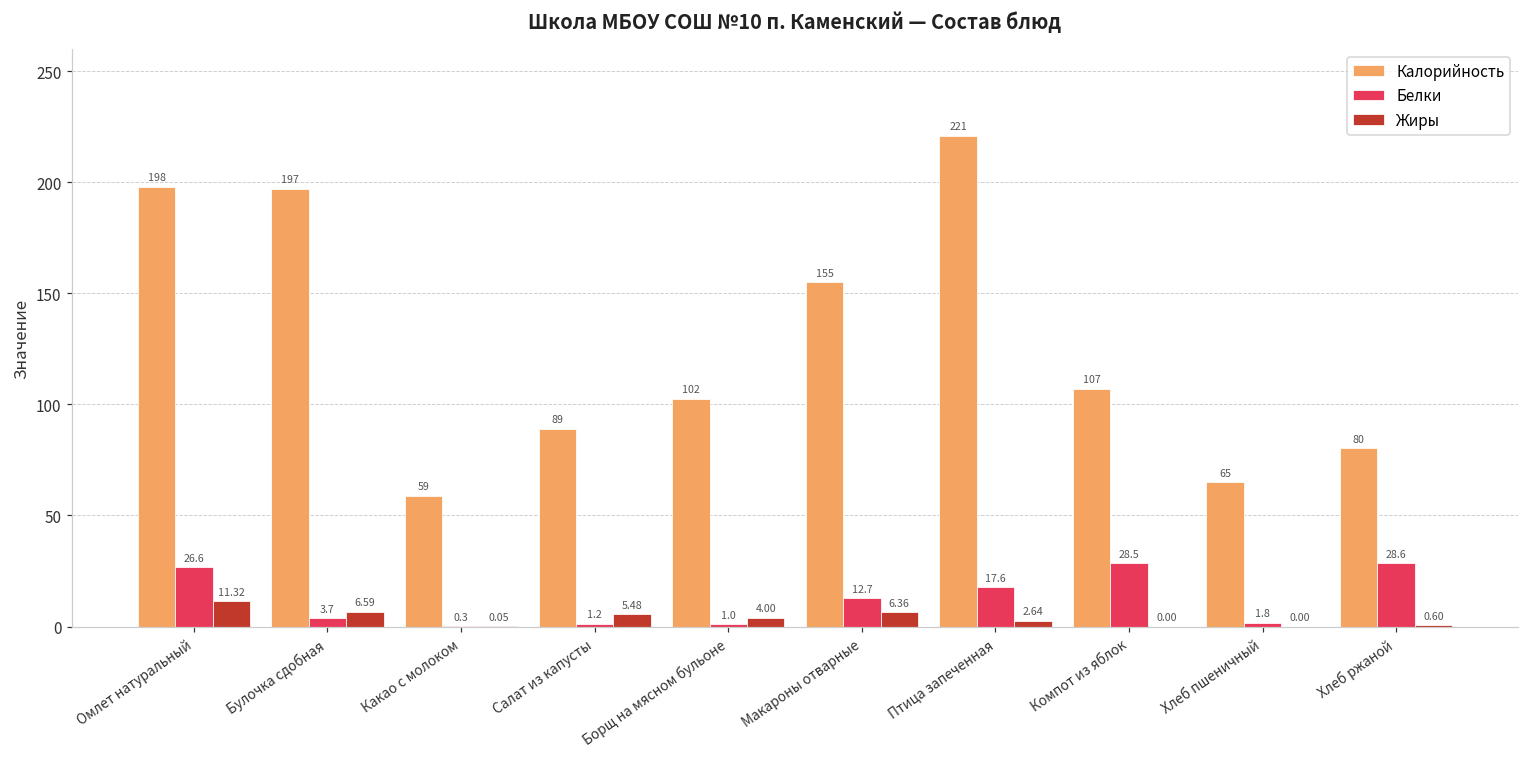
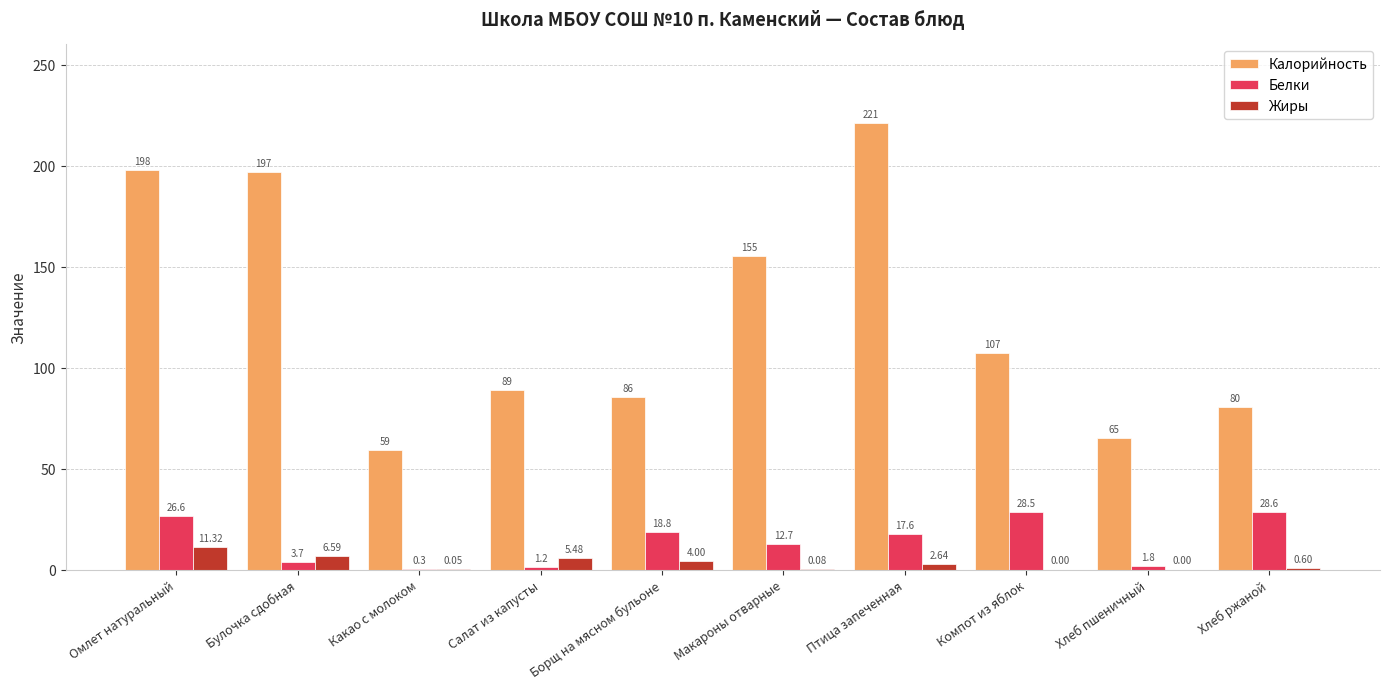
  {
    "Калорийность": {
      "Омлет натуральный": 198,
      "Булочка сдобная": 197,
      "Какао с молоком": 59,
      "Салат из капусты": 89,
-     "Борщ на мясном бульоне": 102,
+     "Борщ на мясном бульоне": 86,
      "Макароны отварные": 155,
      "Птица запеченная": 221,
      "Компот из яблок": 107,
      "Хлеб пшеничный": 65,
      "Хлеб ржаной": 80
    },
    "Белки": {
      "Омлет натуральный": 26.6,
      "Булочка сдобная": 3.7,
      "Какао с молоком": 0.3,
      "Салат из капусты": 1.2,
-     "Борщ на мясном бульоне": 1.0,
+     "Борщ на мясном бульоне": 18.8,
      "Макароны отварные": 12.7,
      "Птица запеченная": 17.6,
      "Компот из яблок": 28.5,
      "Хлеб пшеничный": 1.8,
      "Хлеб ржаной": 28.6
    },
    "Жиры": {
      "Омлет натуральный": 11.32,
      "Булочка сдобная": 6.59,
      "Какао с молоком": 0.05,
      "Салат из капусты": 5.48,
      "Борщ на мясном бульоне": 4.00,
-     "Макароны отварные": 6.36,
+     "Макароны отварные": 0.08,
      "Птица запеченная": 2.64,
      "Компот из яблок": 0.00,
      "Хлеб пшеничный": 0.00,
      "Хлеб ржаной": 0.60
    }
  }
